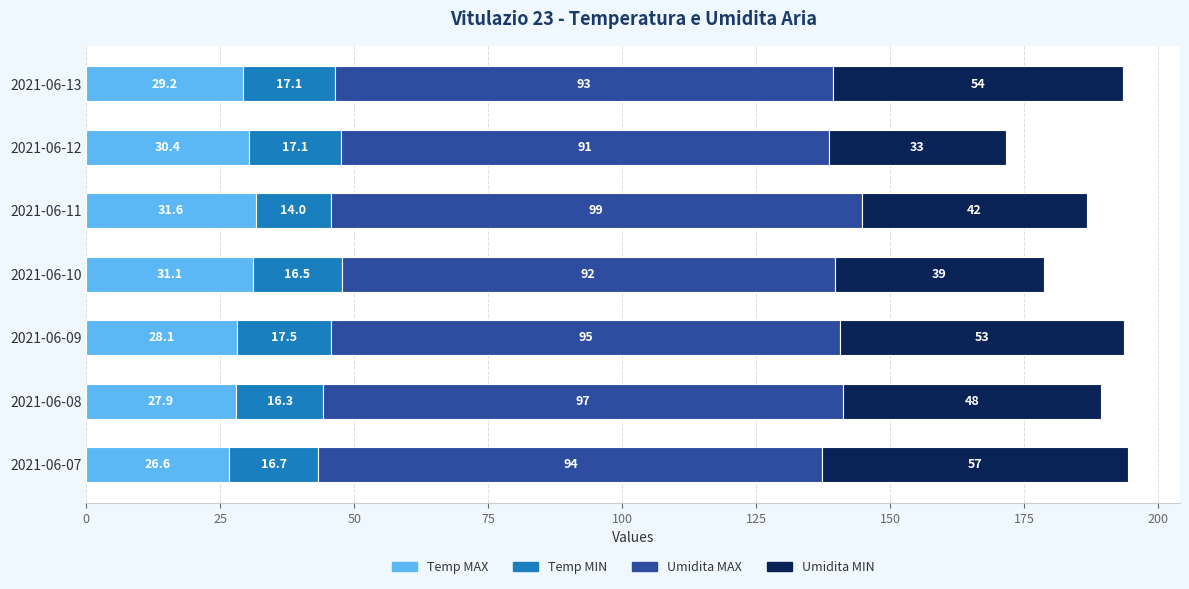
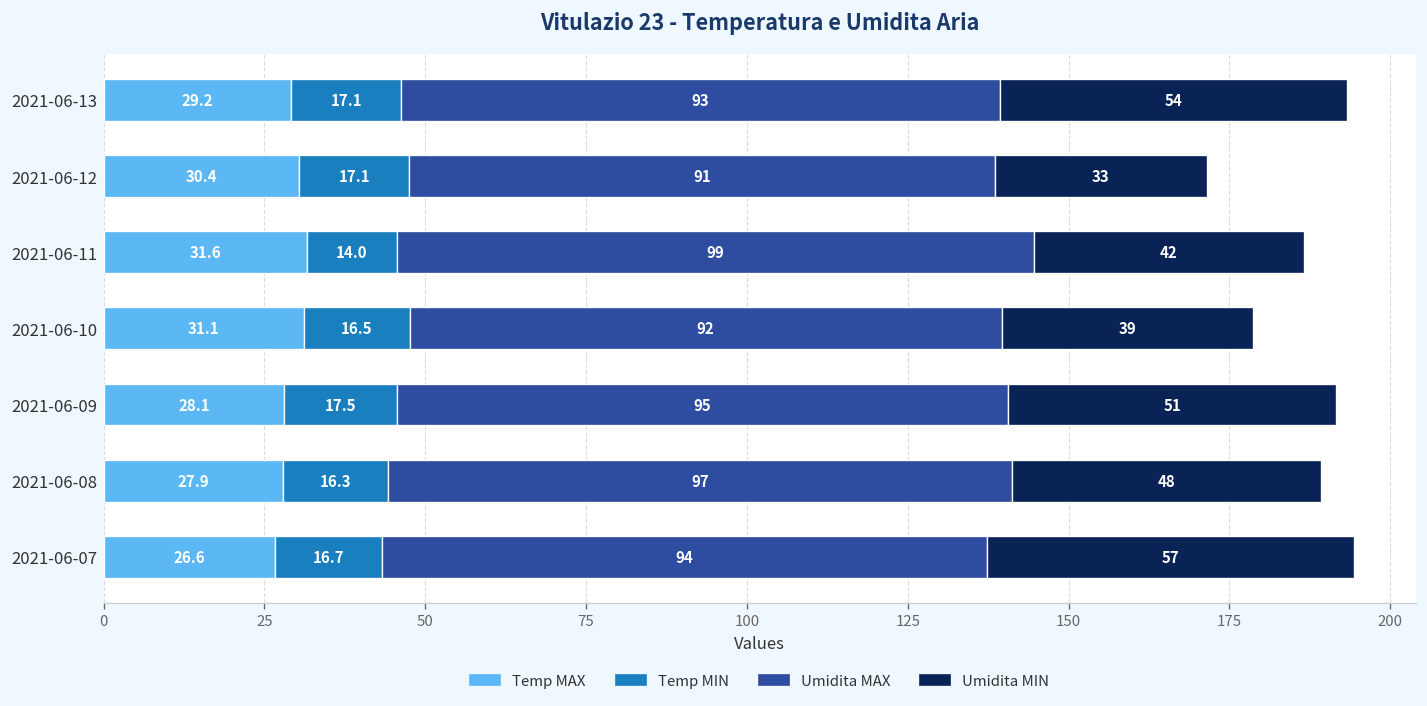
  {
    "Temp MAX": {
      "2021-06-13": 29.2,
      "2021-06-12": 30.4,
      "2021-06-11": 31.6,
      "2021-06-10": 31.1,
      "2021-06-09": 28.1,
      "2021-06-08": 27.9,
      "2021-06-07": 26.6
    },
    "Temp MIN": {
      "2021-06-13": 17.1,
      "2021-06-12": 17.1,
      "2021-06-11": 14.0,
      "2021-06-10": 16.5,
      "2021-06-09": 17.5,
      "2021-06-08": 16.3,
      "2021-06-07": 16.7
    },
    "Umidita MAX": {
      "2021-06-13": 93,
      "2021-06-12": 91,
      "2021-06-11": 99,
      "2021-06-10": 92,
      "2021-06-09": 95,
      "2021-06-08": 97,
      "2021-06-07": 94
    },
    "Umidita MIN": {
      "2021-06-13": 54,
      "2021-06-12": 33,
      "2021-06-11": 42,
      "2021-06-10": 39,
-     "2021-06-09": 53,
+     "2021-06-09": 51,
      "2021-06-08": 48,
      "2021-06-07": 57
    }
  }
